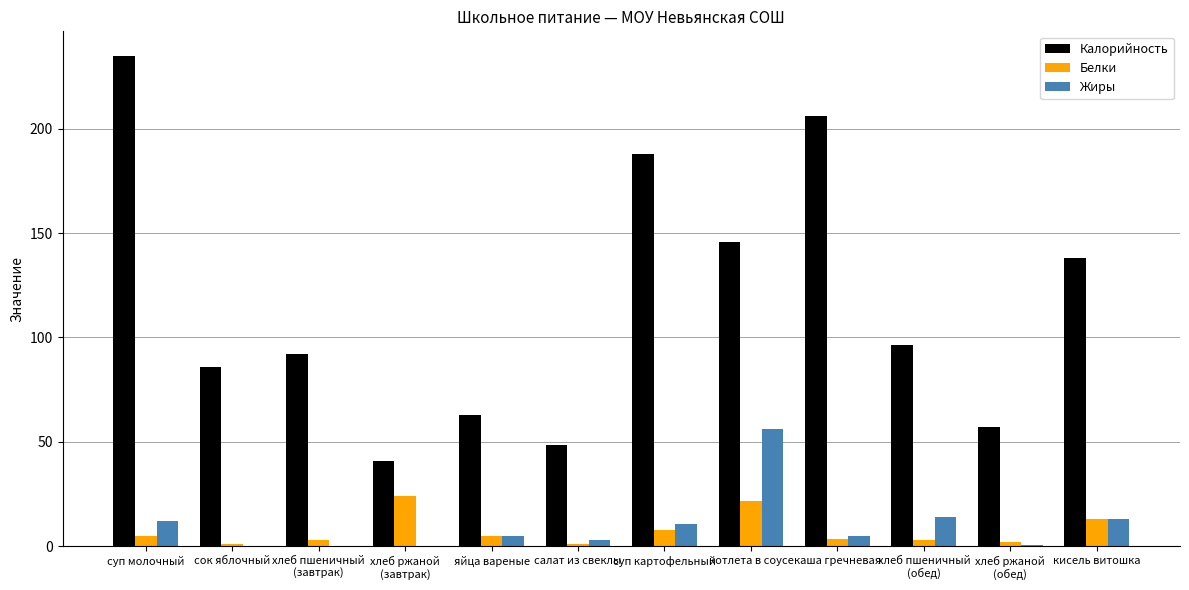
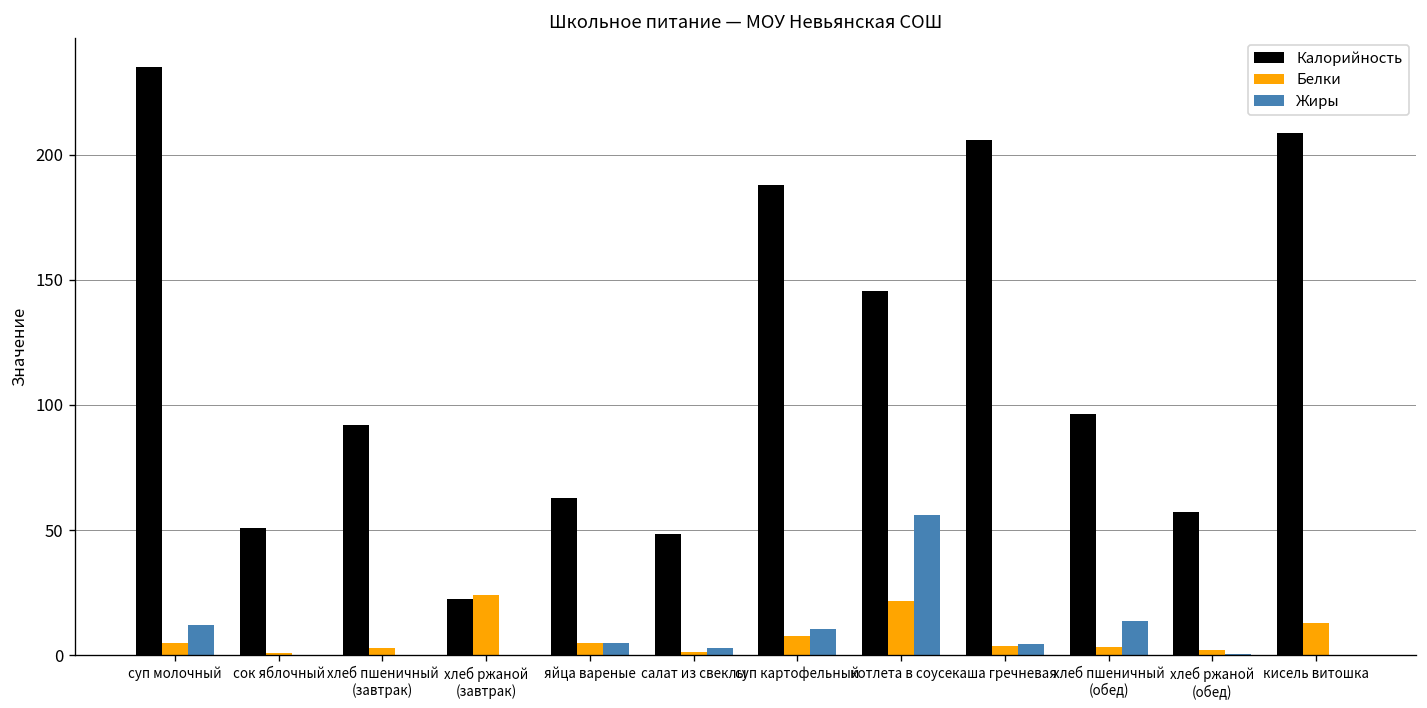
  {
    "Калорийность": {
      "суп молочный": 235,
-     "сок яблочный": 86,
+     "сок яблочный": 51,
      "хлеб пшеничный (завтрак)": 92,
-     "хлеб ржаной (завтрак)": 41,
+     "хлеб ржаной (завтрак)": 23,
      "яйца вареные": 63,
      "салат из свеклы": 48,
      "суп картофельный": 188,
      "котлета в соусе": 146,
      "каша гречневая": 206,
      "хлеб пшеничный (обед)": 97,
      "хлеб ржаной (обед)": 57,
-     "кисель витошка": 138
+     "кисель витошка": 209
    },
    "Белки": {
      "суп молочный": 5,
      "хлеб пшеничный (завтрак)": 3,
      "хлеб ржаной (завтрак)": 24,
      "яйца вареные": 5,
      "суп картофельный": 7,
      "котлета в соусе": 22,
      "каша гречневая": 4,
      "хлеб пшеничный (обед)": 3,
      "хлеб ржаной (обед)": 2,
      "кисель витошка": 13
    },
    "Жиры": {
      "суп молочный": 12,
      "яйца вареные": 5,
      "салат из свеклы": 3,
      "суп картофельный": 10,
      "котлета в соусе": 56,
      "каша гречневая": 5,
      "хлеб пшеничный (обед)": 14,
-     "кисель витошка": 13
+     "кисель витошка": 0
    }
  }
